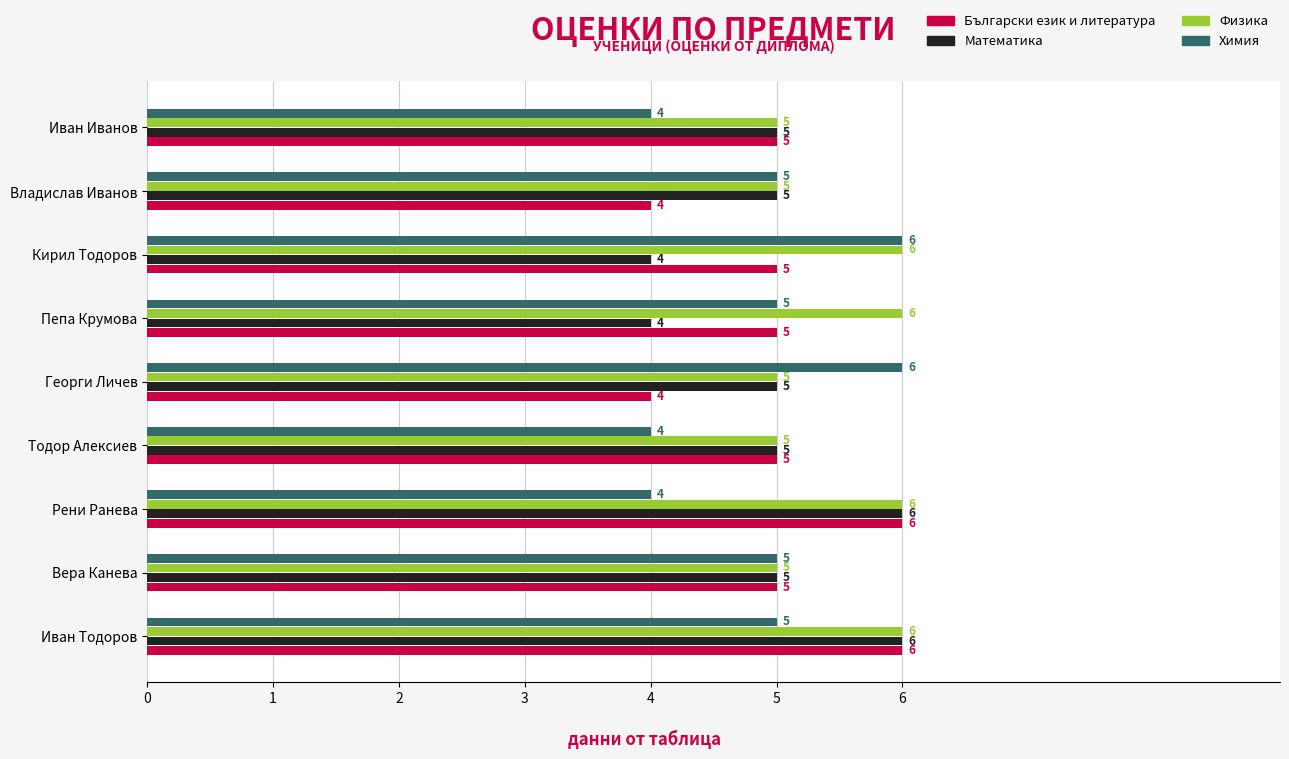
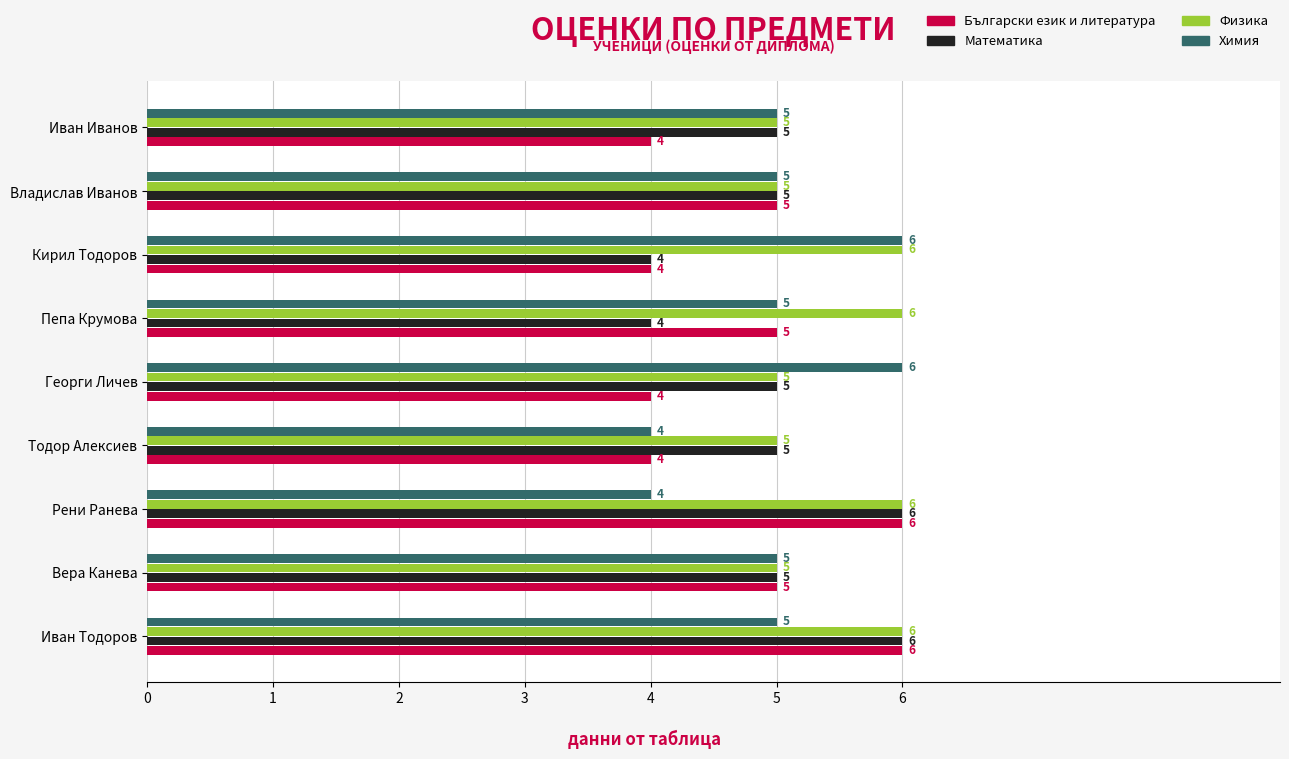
  {
    "Български език и литература": {
-     "Иван Иванов": 5,
-     "Владислав Иванов": 4,
-     "Кирил Тодоров": 5,
+     "Иван Иванов": 4,
+     "Владислав Иванов": 5,
+     "Кирил Тодоров": 4,
      "Пепа Крумова": 5,
      "Георги Личев": 4,
-     "Тодор Алексиев": 5
+     "Тодор Алексиев": 4
    },
    "Математика": {
      "Кирил Тодоров": 4,
      "Пепа Крумова": 4
    },
    "Физика": {
      "Пепа Крумова": 6
    },
    "Химия": {
-     "Иван Иванов": 4,
+     "Иван Иванов": 5,
      "Пепа Крумова": 5,
      "Георги Личев": 6,
      "Тодор Алексиев": 4,
      "Рени Ранева": 4,
      "Иван Тодоров": 5
    }
  }
